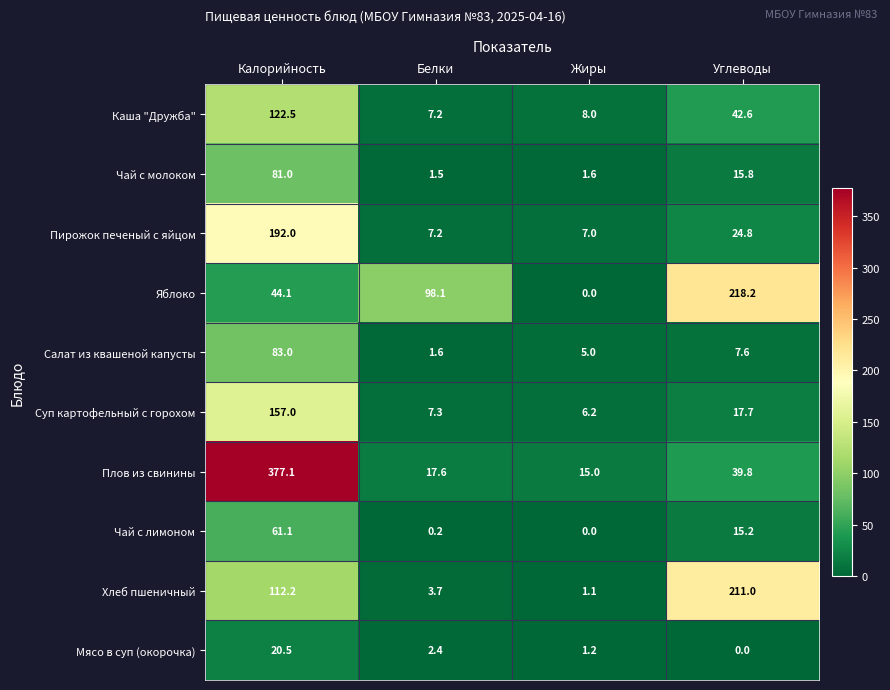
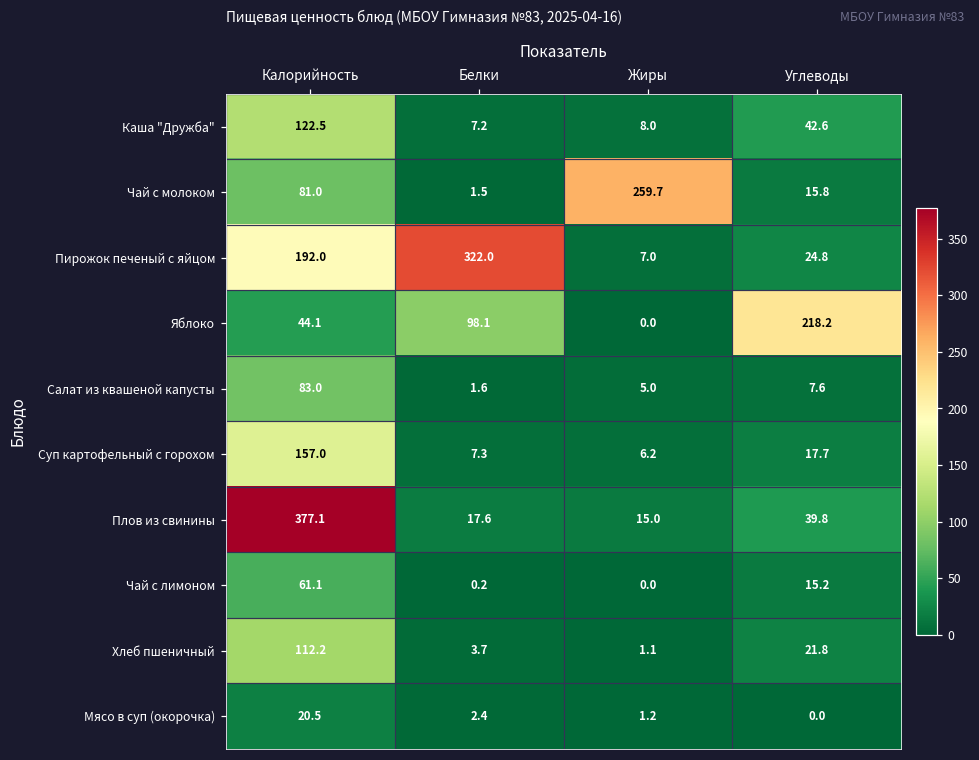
  {
    "Каша \"Дружба\"": {
      "Калорийность": 122.5,
      "Белки": 7.2,
      "Жиры": 8.0,
      "Углеводы": 42.6
    },
    "Чай с молоком": {
      "Калорийность": 81.0,
      "Белки": 1.5,
-     "Жиры": 1.6,
+     "Жиры": 259.7,
      "Углеводы": 15.8
    },
    "Пирожок печеный с яйцом": {
      "Калорийность": 192.0,
-     "Белки": 7.2,
+     "Белки": 322.0,
      "Жиры": 7.0,
      "Углеводы": 24.8
    },
    "Яблоко": {
      "Калорийность": 44.1,
      "Белки": 98.1,
      "Жиры": 0.0,
      "Углеводы": 218.2
    },
    "Салат из квашеной капусты": {
      "Калорийность": 83.0,
      "Белки": 1.6,
      "Жиры": 5.0,
      "Углеводы": 7.6
    },
    "Суп картофельный с горохом": {
      "Калорийность": 157.0,
      "Белки": 7.3,
      "Жиры": 6.2,
      "Углеводы": 17.7
    },
    "Плов из свинины": {
      "Калорийность": 377.1,
      "Белки": 17.6,
      "Жиры": 15.0,
      "Углеводы": 39.8
    },
    "Чай с лимоном": {
      "Калорийность": 61.1,
      "Белки": 0.2,
      "Жиры": 0.0,
      "Углеводы": 15.2
    },
    "Хлеб пшеничный": {
      "Калорийность": 112.2,
      "Белки": 3.7,
      "Жиры": 1.1,
-     "Углеводы": 211.0
+     "Углеводы": 21.8
    },
    "Мясо в суп (окорочка)": {
      "Калорийность": 20.5,
      "Белки": 2.4,
      "Жиры": 1.2,
      "Углеводы": 0.0
    }
  }
